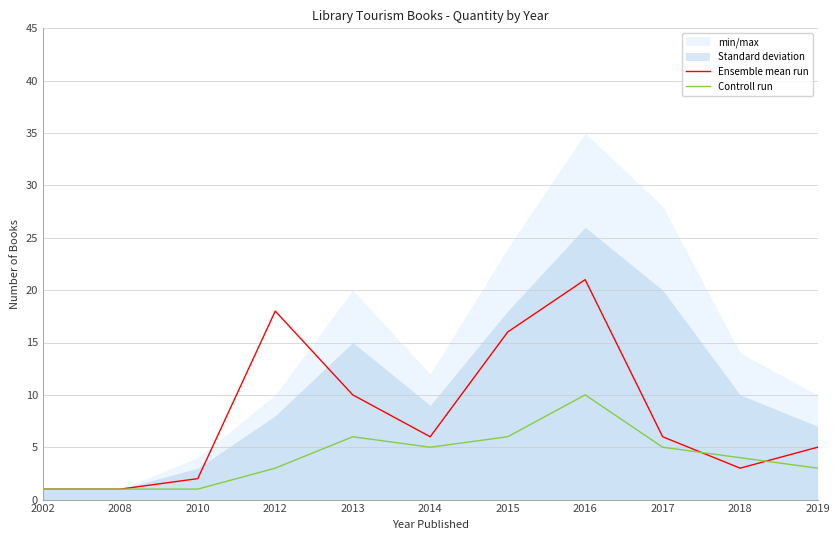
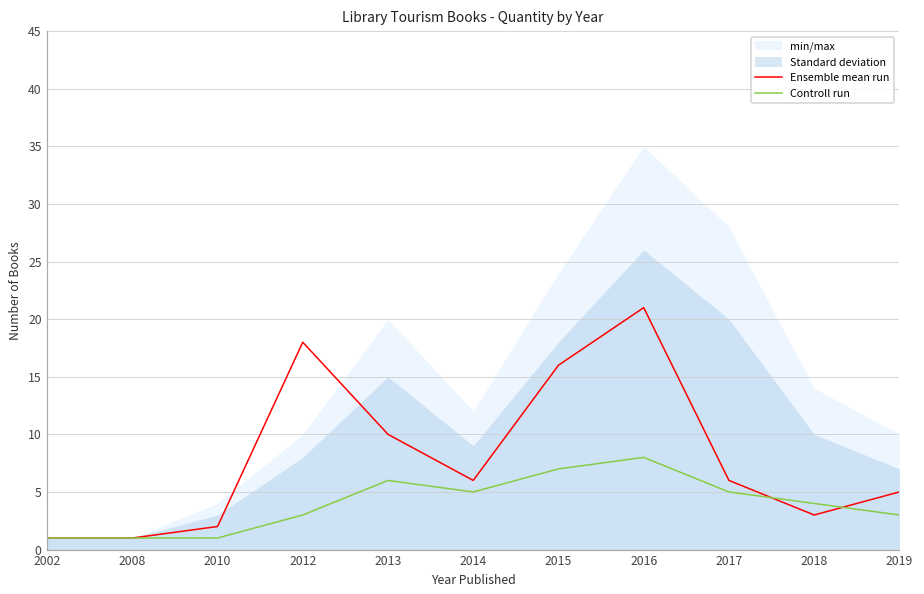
  {
    "Ensemble mean run": {
      "2010": 2,
      "2012": 18,
      "2013": 10,
      "2014": 6,
      "2015": 16,
      "2016": 21,
      "2017": 6,
      "2018": 3,
      "2019": 5
    },
    "Controll run": {
      "2010": 1,
      "2012": 3,
      "2013": 6,
      "2014": 5,
-     "2015": 6,
-     "2016": 10,
+     "2015": 7,
+     "2016": 8,
      "2017": 5,
      "2018": 4,
      "2019": 3
    }
  }
